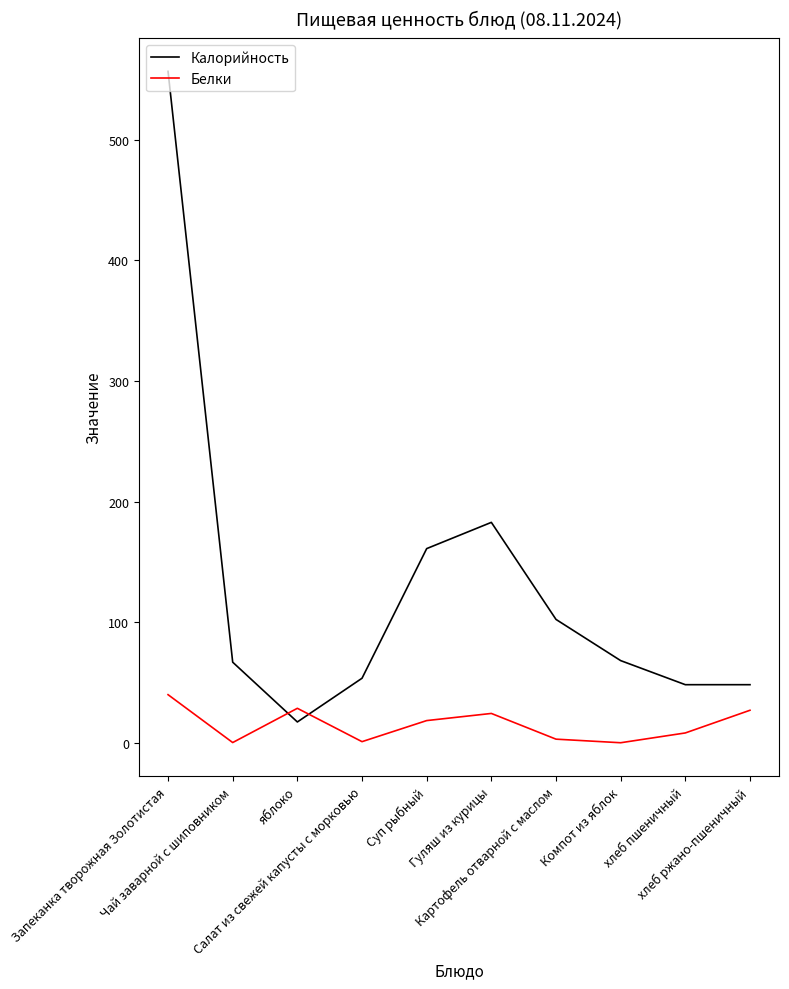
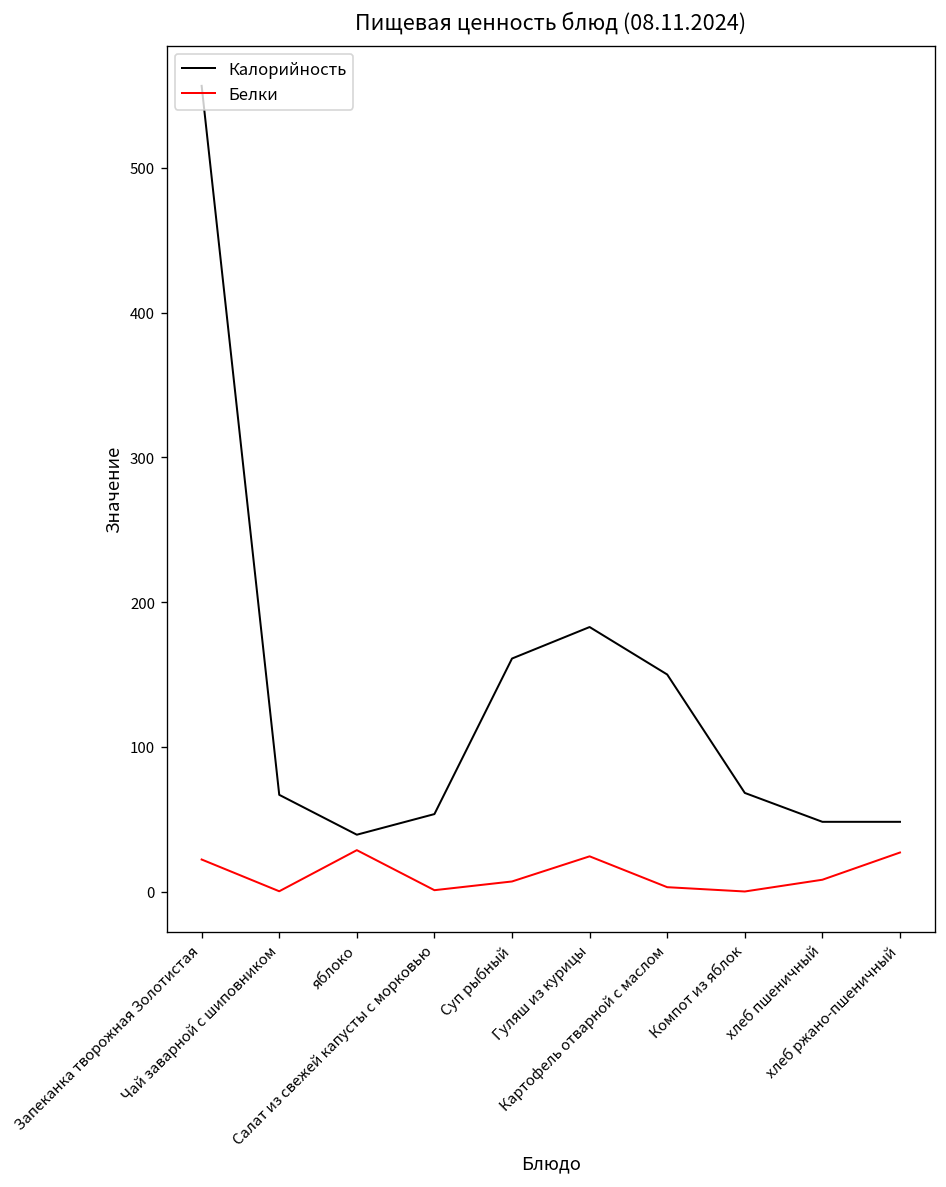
  {
    "Калорийность": {
      "Чай заварной с шиповником": 67,
-     "яблоко": 17,
+     "яблоко": 39,
      "Салат из свежей капусты с морковью": 54,
      "Суп рыбный": 161,
      "Гуляш из курицы": 183,
-     "Картофель отварной с маслом": 102,
+     "Картофель отварной с маслом": 150,
      "Компот из яблок": 68,
      "хлеб пшеничный": 48,
      "хлеб ржано-пшеничный": 48
    },
    "Белки": {
-     "Запеканка творожная Золотистая": 40,
+     "Запеканка творожная Золотистая": 22,
      "Чай заварной с шиповником": 0,
      "яблоко": 29,
      "Салат из свежей капусты с морковью": 1,
-     "Суп рыбный": 18,
+     "Суп рыбный": 7,
      "Гуляш из курицы": 24,
      "Картофель отварной с маслом": 3,
      "Компот из яблок": 0,
      "хлеб пшеничный": 8,
      "хлеб ржано-пшеничный": 27
    }
  }
